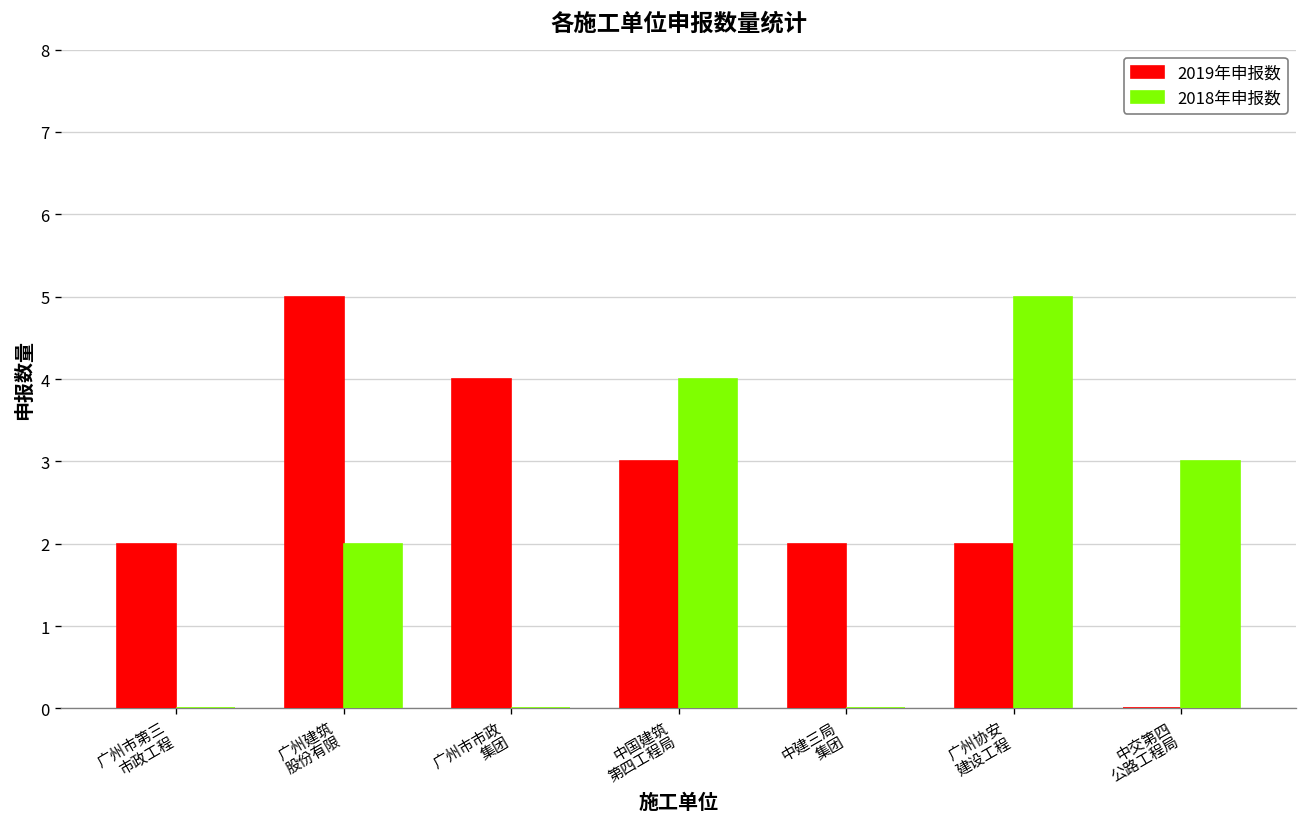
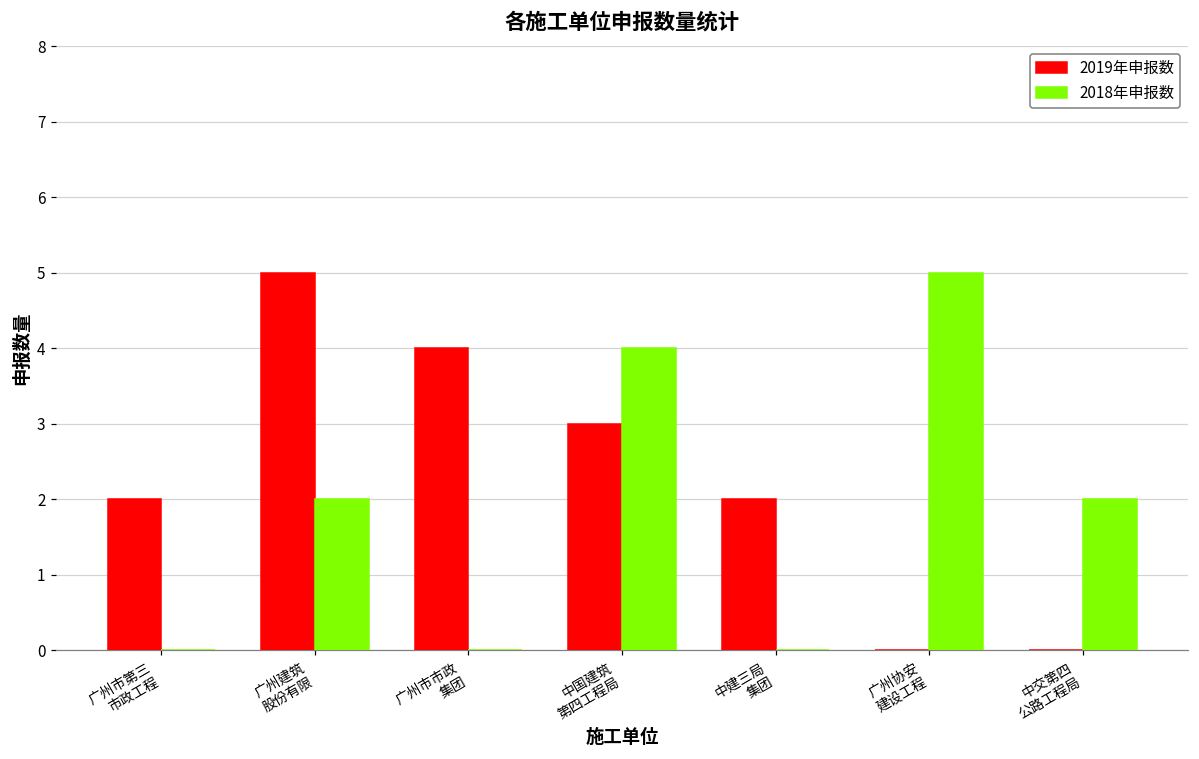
  {
    "2019年申报数": {
      "广州市第三 市政工程": 2,
      "广州建筑 股份有限": 5,
      "广州市市政 集团": 4,
      "中国建筑 第四工程局": 3,
      "中建三局 集团": 2,
-     "广州协安 建设工程": 2,
+     "广州协安 建设工程": 0,
      "中交第四 公路工程局": 0
    },
    "2018年申报数": {
      "广州市第三 市政工程": 0,
      "广州建筑 股份有限": 2,
      "广州市市政 集团": 0,
      "中国建筑 第四工程局": 4,
      "中建三局 集团": 0,
      "广州协安 建设工程": 5,
-     "中交第四 公路工程局": 3
+     "中交第四 公路工程局": 2
    }
  }
